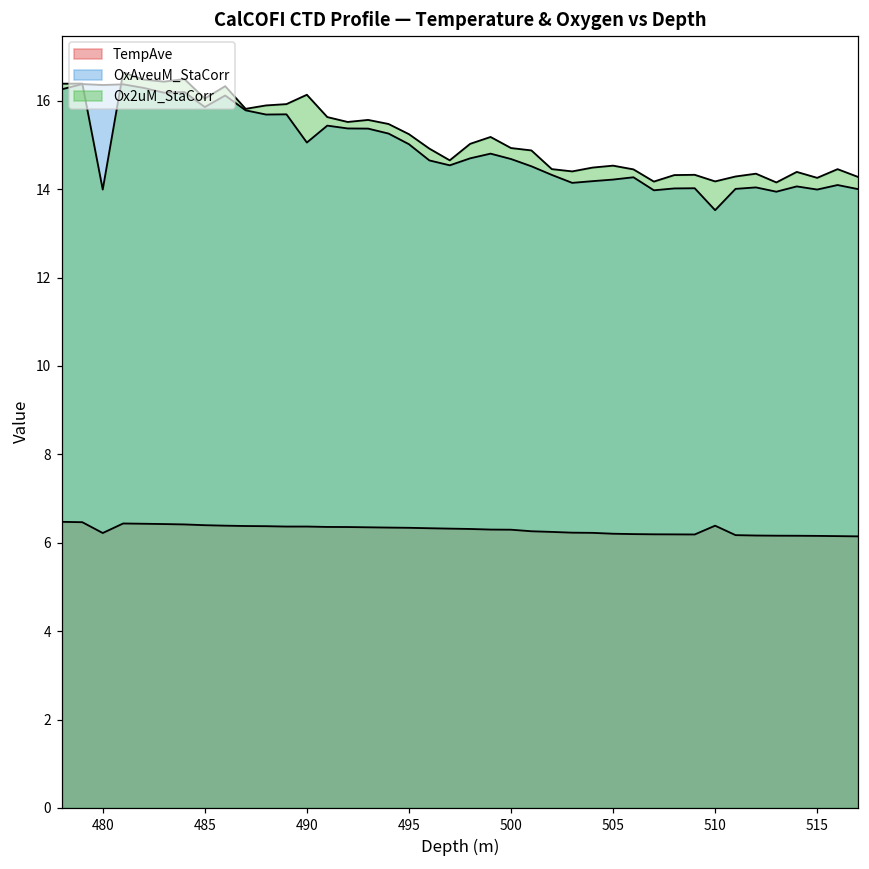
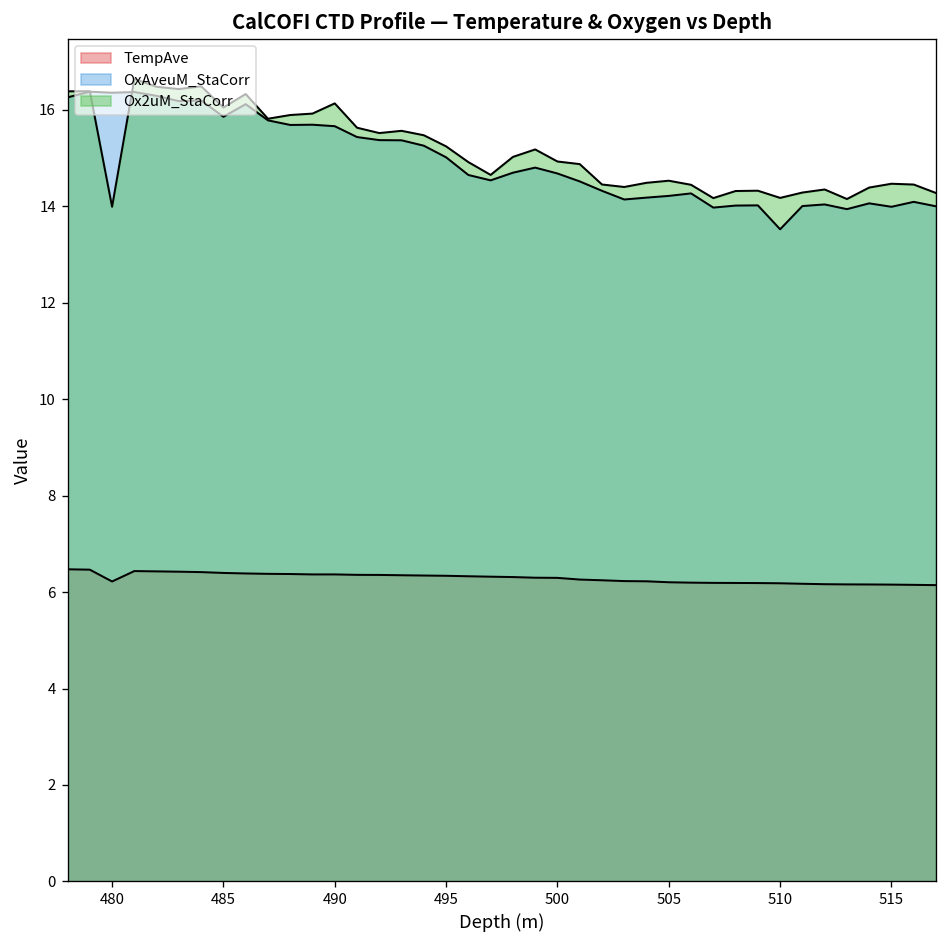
  {
    "TempAve": {
      "480": 6.2,
      "485": 6.4,
      "490": 6.4,
      "495": 6.3,
      "500": 6.3,
      "505": 6.2,
-     "510": 6.4,
+     "510": 6.2,
      "515": 6.2
    },
    "OxAveuM_StaCorr": {
-     "490": 15.1,
+     "490": 15.7,
      "495": 15.0,
      "500": 14.7,
      "505": 14.2,
      "510": 13.5,
      "515": 14.0
    },
    "Ox2uM_StaCorr": {
      "480": 14.0,
      "490": 16.1,
      "495": 15.2,
      "500": 14.9,
      "505": 14.5,
      "510": 14.2,
-     "515": 14.3
+     "515": 14.5
    }
  }
